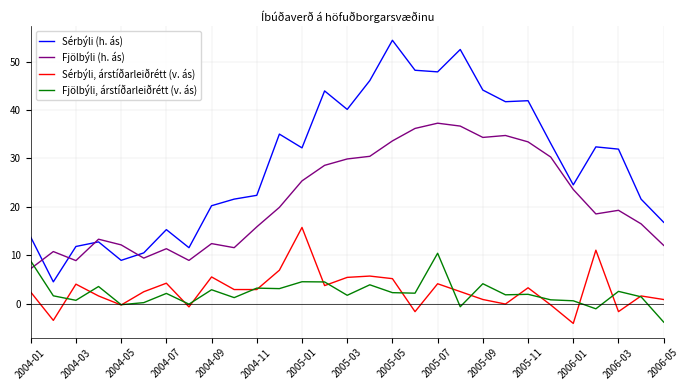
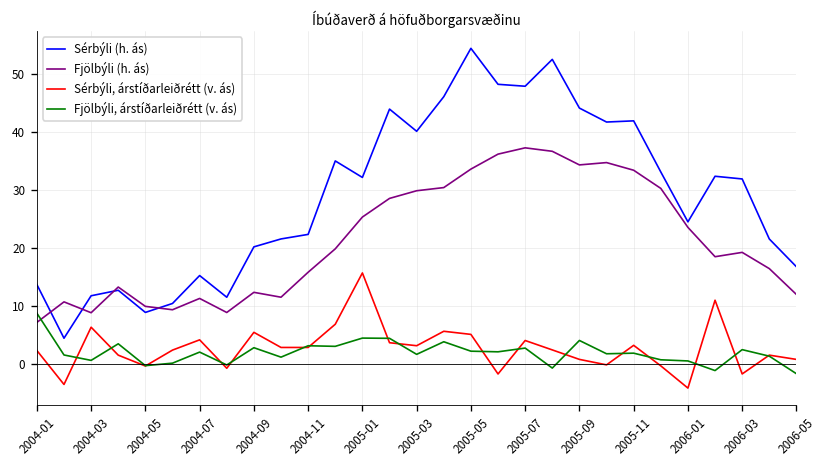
  {
    "Sérbýli (h. ás)": {
      "2004-01": 14,
      "2004-03": 12,
      "2004-05": 9,
      "2004-07": 15,
      "2004-09": 20,
      "2004-11": 22,
      "2005-01": 32,
      "2005-03": 40,
      "2005-05": 54,
      "2005-07": 48,
      "2005-09": 44,
      "2005-11": 42,
      "2006-01": 25,
      "2006-03": 32,
      "2006-05": 17
    },
    "Fjölbýli (h. ás)": {
      "2004-01": 7,
      "2004-03": 9,
-     "2004-05": 12,
+     "2004-05": 10,
      "2004-07": 11,
      "2004-09": 12,
      "2004-11": 16,
      "2005-01": 25,
      "2005-03": 30,
      "2005-05": 34,
      "2005-07": 37,
      "2005-09": 34,
      "2005-11": 33,
      "2006-01": 24,
      "2006-03": 19,
      "2006-05": 12
    },
    "Sérbýli, árstíðarleiðrétt (v. ás)": {
      "2004-01": 2,
-     "2004-03": 4,
+     "2004-03": 6,
      "2004-07": 4,
      "2004-09": 6,
      "2005-01": 16,
-     "2005-03": 5,
+     "2005-03": 3,
      "2005-05": 5,
      "2005-07": 4,
      "2005-09": 1,
      "2005-11": 3,
      "2006-01": -4,
      "2006-03": -2,
      "2006-05": 1
    },
    "Fjölbýli, árstíðarleiðrétt (v. ás)": {
      "2004-01": 9,
      "2004-03": 1,
      "2004-07": 2,
      "2004-09": 3,
      "2005-01": 5,
      "2005-03": 2,
      "2005-05": 2,
-     "2005-07": 10,
+     "2005-07": 3,
      "2005-09": 4,
      "2005-11": 2,
      "2006-01": 1,
      "2006-03": 3,
-     "2006-05": -4
+     "2006-05": -2
    }
  }
